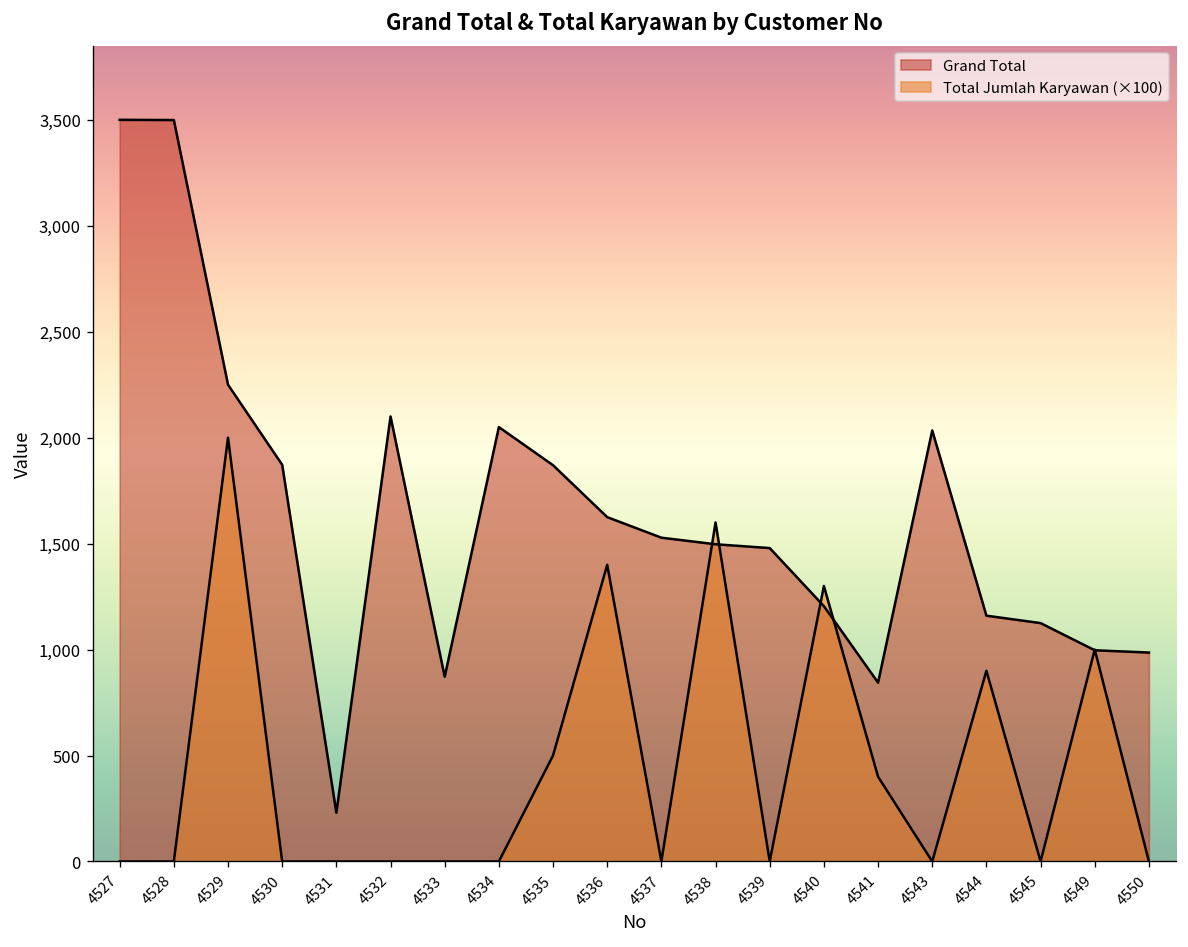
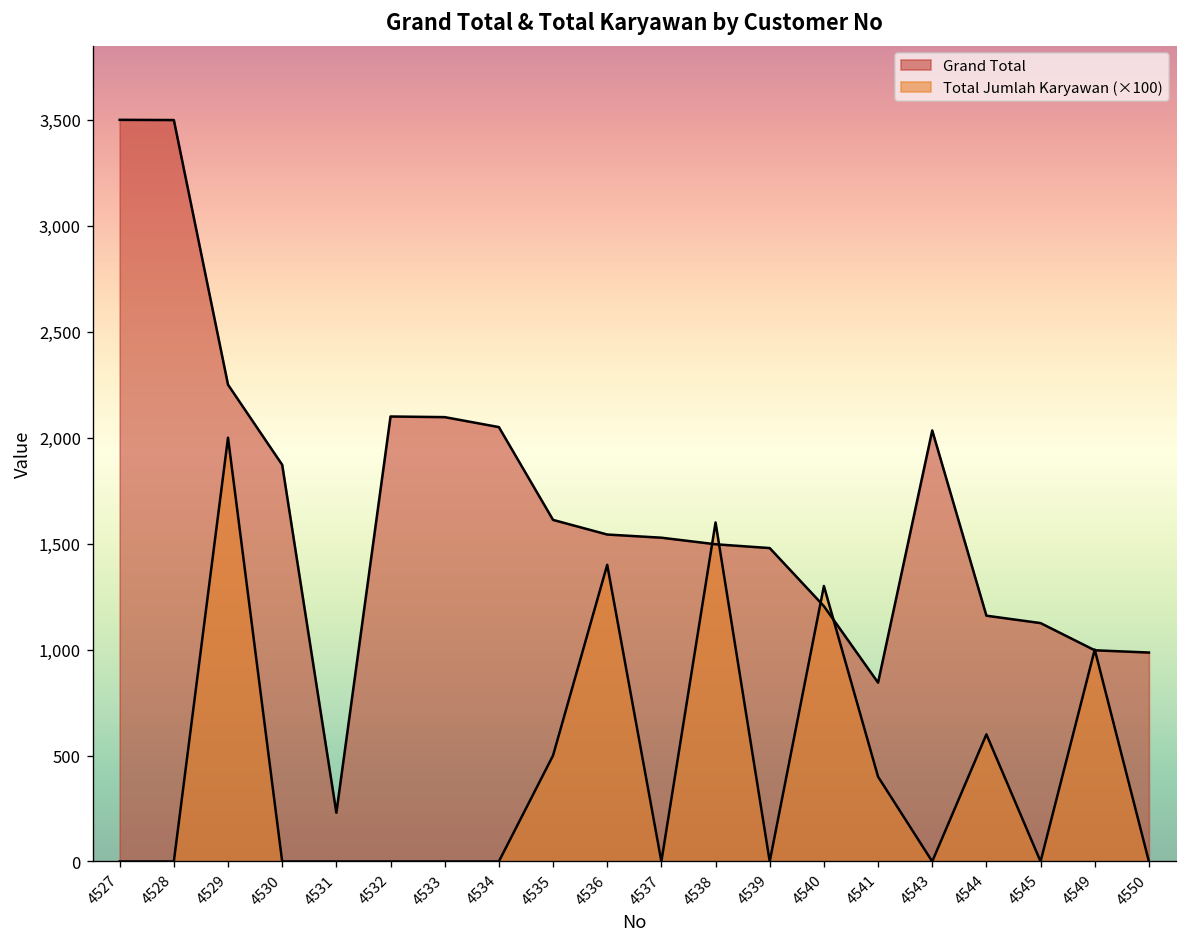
  {
    "Grand Total": {
      "4527": "3,500",
      "4528": "3,500",
      "4529": "2,250",
      "4530": "1,870",
      "4531": "230",
      "4532": "2,100",
-     "4533": "870",
+     "4533": "2,100",
      "4534": "2,050",
-     "4535": "1,870",
-     "4536": "1,630",
+     "4535": "1,610",
+     "4536": "1,540",
      "4537": "1,530",
      "4538": "1,500",
      "4539": "1,480",
      "4540": "1,210",
      "4541": "840",
      "4543": "2,030",
      "4544": "1,160",
      "4545": "1,130",
      "4550": "990"
    },
    "Total Jumlah Karyawan (×100)": {
      "4527": "0",
      "4528": "0",
      "4529": "2,000",
      "4530": "0",
      "4531": "0",
      "4532": "0",
      "4533": "0",
      "4534": "0",
      "4535": "500",
      "4536": "1,400",
      "4537": "0",
      "4538": "1,600",
      "4539": "0",
      "4540": "1,300",
      "4541": "400",
      "4543": "0",
-     "4544": "900",
+     "4544": "600",
      "4545": "0",
      "4550": "0"
    }
  }
